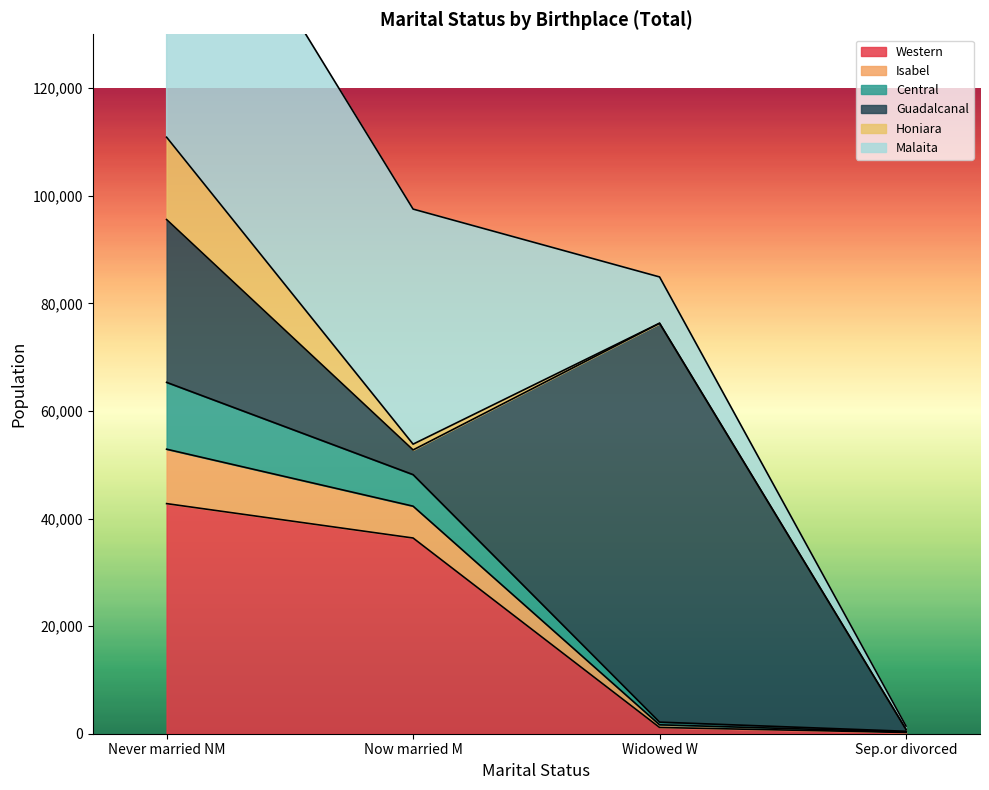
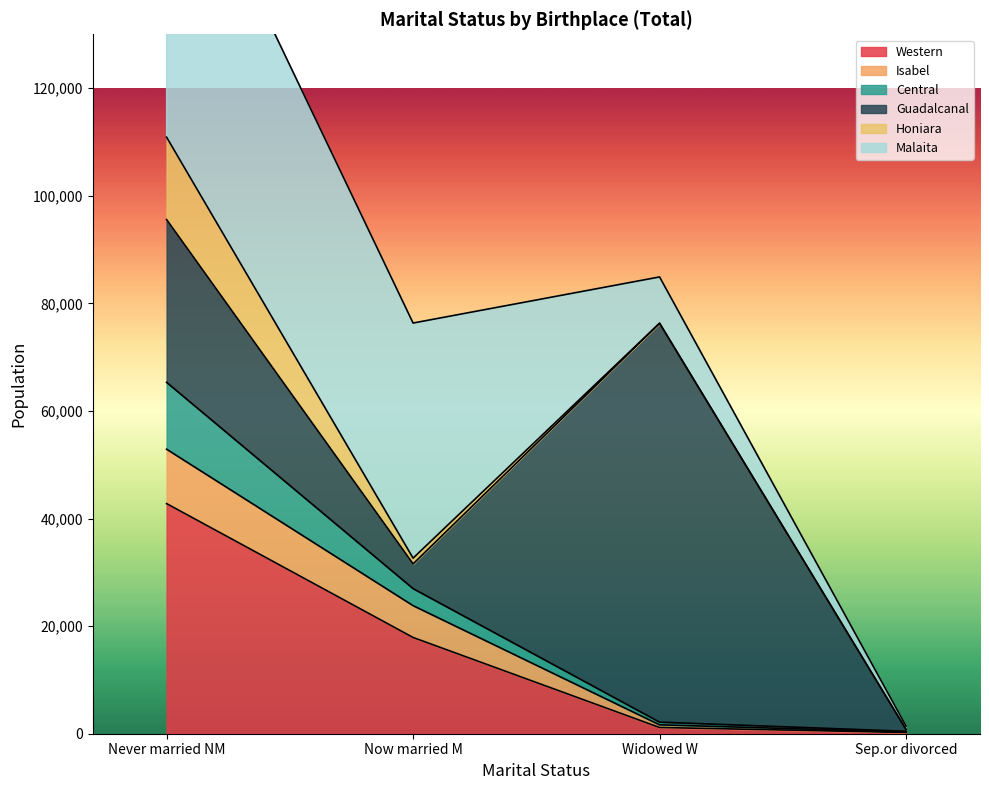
  {
    "Western": {
      "Never married NM": "43,000",
-     "Now married M": "36,000",
+     "Now married M": "18,000",
      "Widowed W": "1,000"
    },
    "Central": {
      "Never married NM": "12,000",
-     "Now married M": "6,000",
+     "Now married M": "3,000",
      "Widowed W": "0"
    },
    "Guadalcanal": {
      "Never married NM": "30,000",
      "Now married M": "5,000"
    },
    "Malaita": {
      "Now married M": "44,000",
      "Widowed W": "9,000",
      "Sep.or divorced": "1,000"
    }
  }
